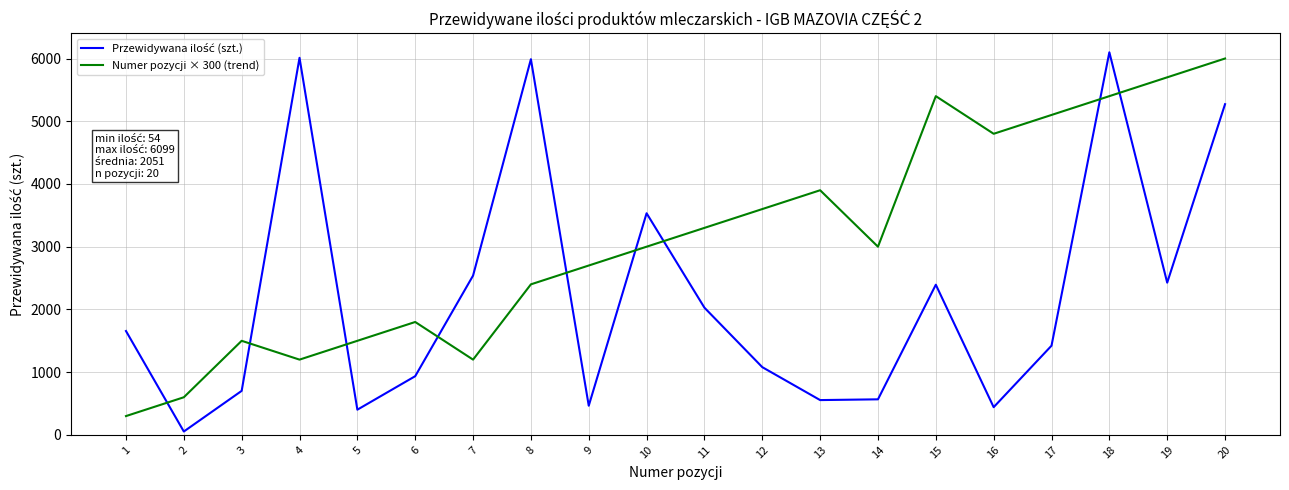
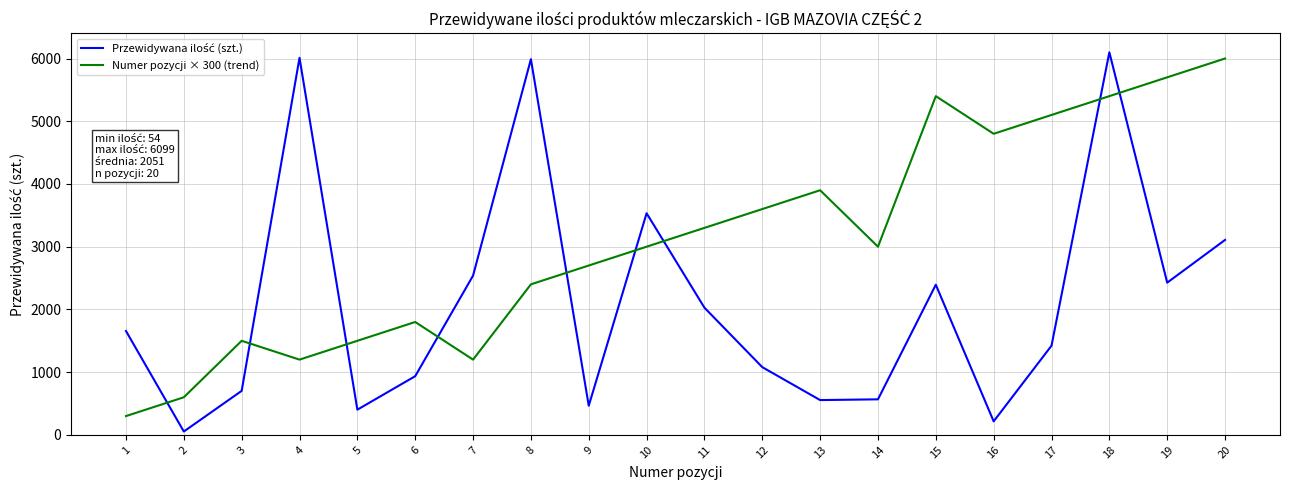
  {
    "Przewidywana ilość (szt.)": {
      "1": 1700,
      "2": 100,
      "3": 700,
      "4": 6000,
      "5": 400,
      "6": 900,
      "7": 2500,
      "8": 6000,
      "9": 500,
      "10": 3500,
      "11": 2000,
      "12": 1100,
      "13": 600,
      "14": 600,
      "15": 2400,
-     "16": 400,
+     "16": 200,
      "17": 1400,
      "18": 6100,
      "19": 2400,
-     "20": 5300
+     "20": 3100
    },
    "Numer pozycji × 300 (trend)": {
      "1": 300,
      "2": 600,
      "3": 1500,
      "4": 1200,
      "5": 1500,
      "6": 1800,
      "7": 1200,
      "8": 2400,
      "9": 2700,
      "10": 3000,
      "11": 3300,
      "12": 3600,
      "13": 3900,
      "14": 3000,
      "15": 5400,
      "16": 4800,
      "17": 5100,
      "18": 5400,
      "19": 5700,
      "20": 6000
    }
  }
